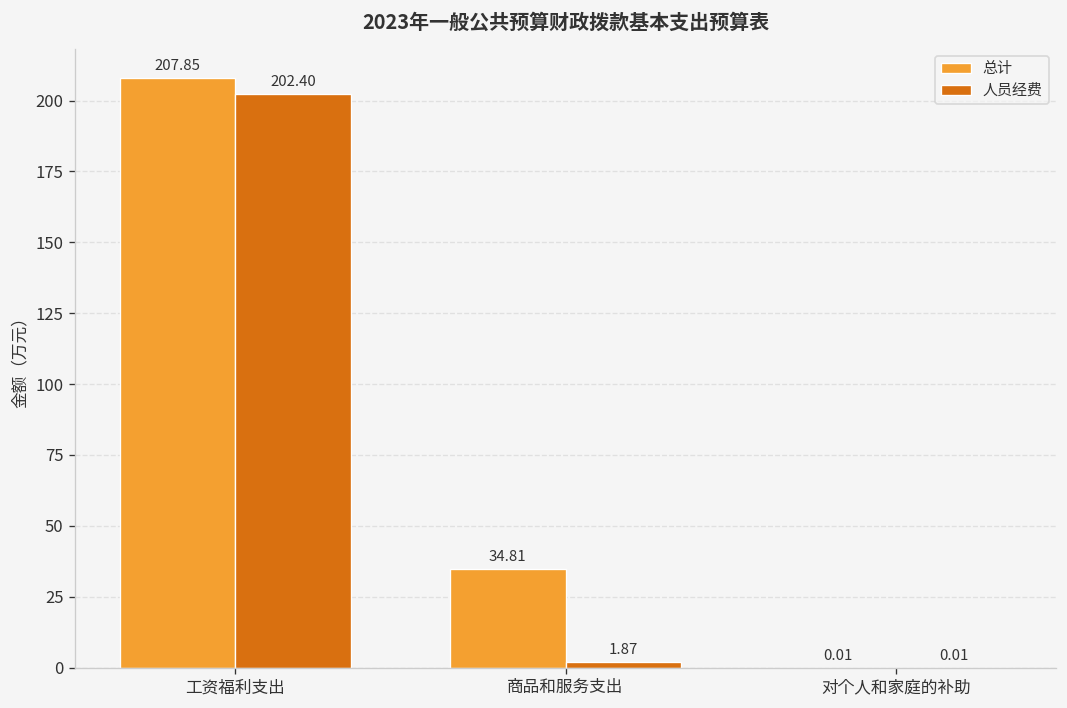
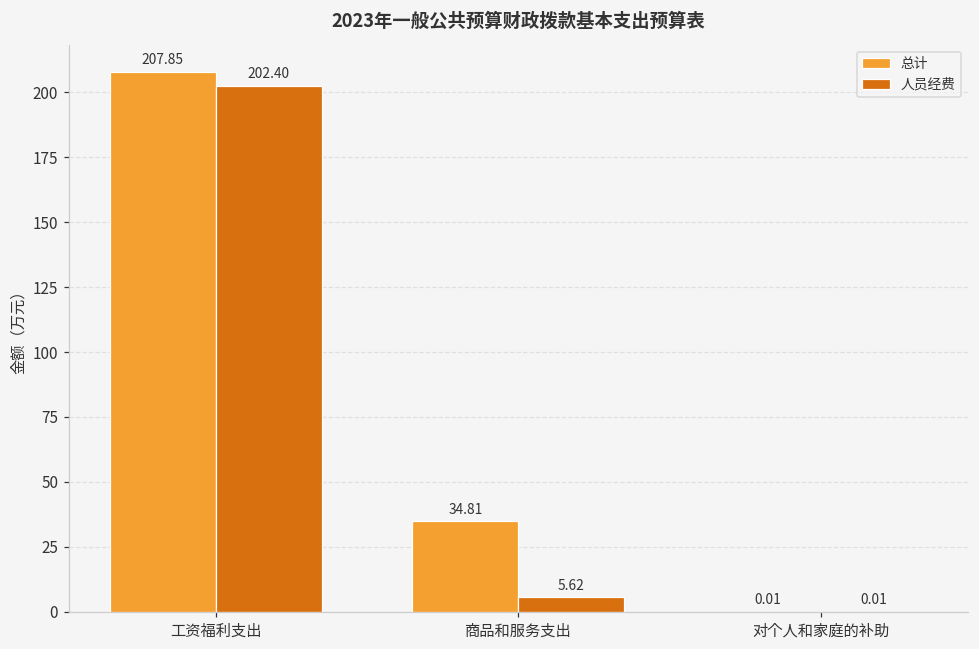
  {
    "总计": {
      "工资福利支出": 207.85,
      "商品和服务支出": 34.81,
      "对个人和家庭的补助": 0.01
    },
    "人员经费": {
      "工资福利支出": 202.40,
-     "商品和服务支出": 1.87,
+     "商品和服务支出": 5.62,
      "对个人和家庭的补助": 0.01
    }
  }
